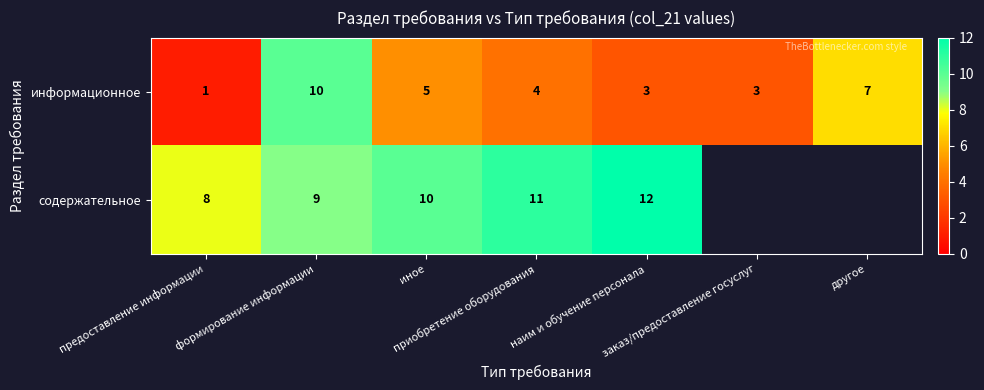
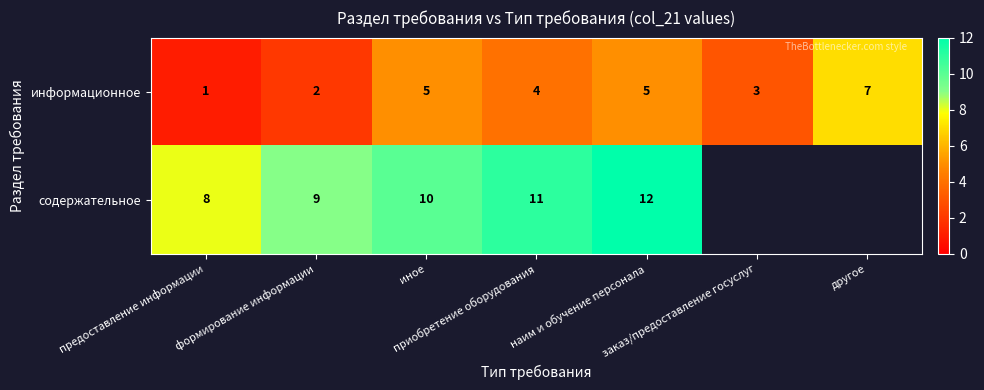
  {
    "информационное": {
      "предоставление информации": 1,
-     "формирование информации": 10,
+     "формирование информации": 2,
      "иное": 5,
      "приобретение оборудования": 4,
-     "наим и обучение персонала": 3,
+     "наим и обучение персонала": 5,
      "заказ/предоставление госуслуг": 3
    },
    "содержательное": {
      "предоставление информации": 8,
      "формирование информации": 9,
      "иное": 10,
      "приобретение оборудования": 11,
      "наим и обучение персонала": 12
    }
  }
